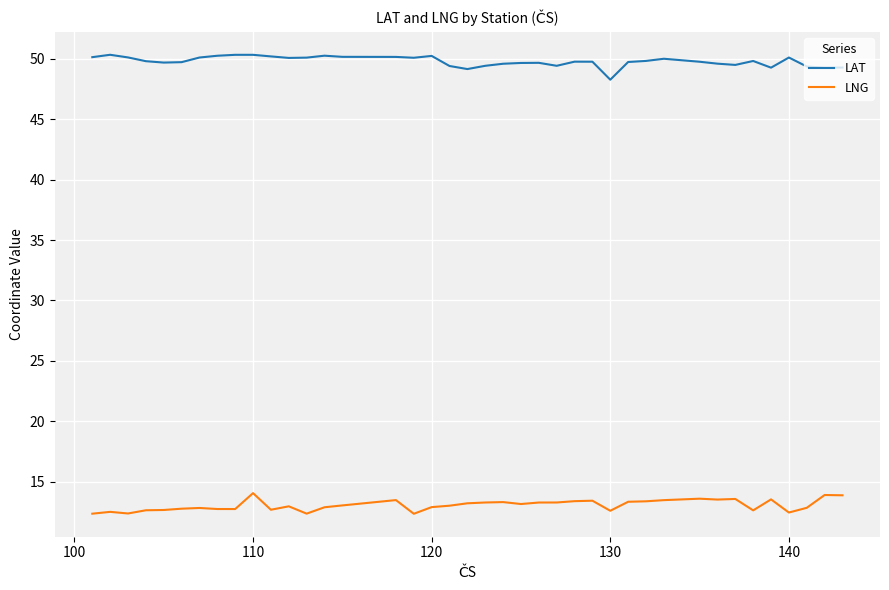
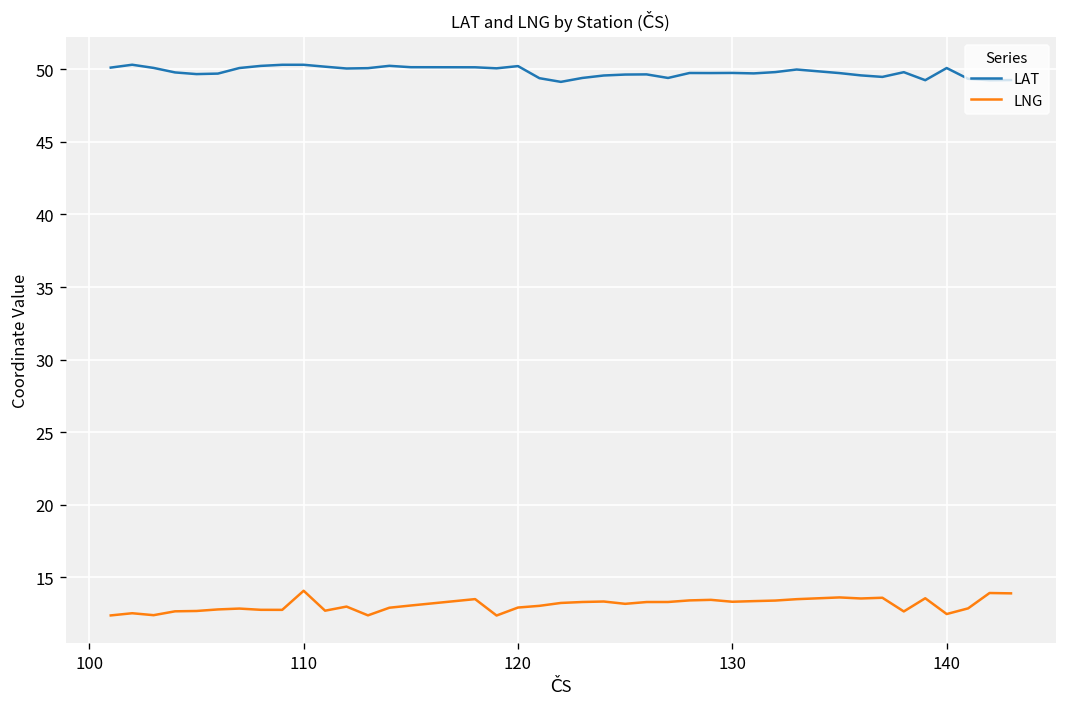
  {
    "LAT": {
      "110": 50.3,
      "120": 50.2,
-     "130": 48.3,
+     "130": 49.8,
      "140": 50.1
    },
    "LNG": {
      "110": 14.1,
      "120": 12.9,
-     "130": 12.6,
+     "130": 13.3,
      "140": 12.5
    }
  }
